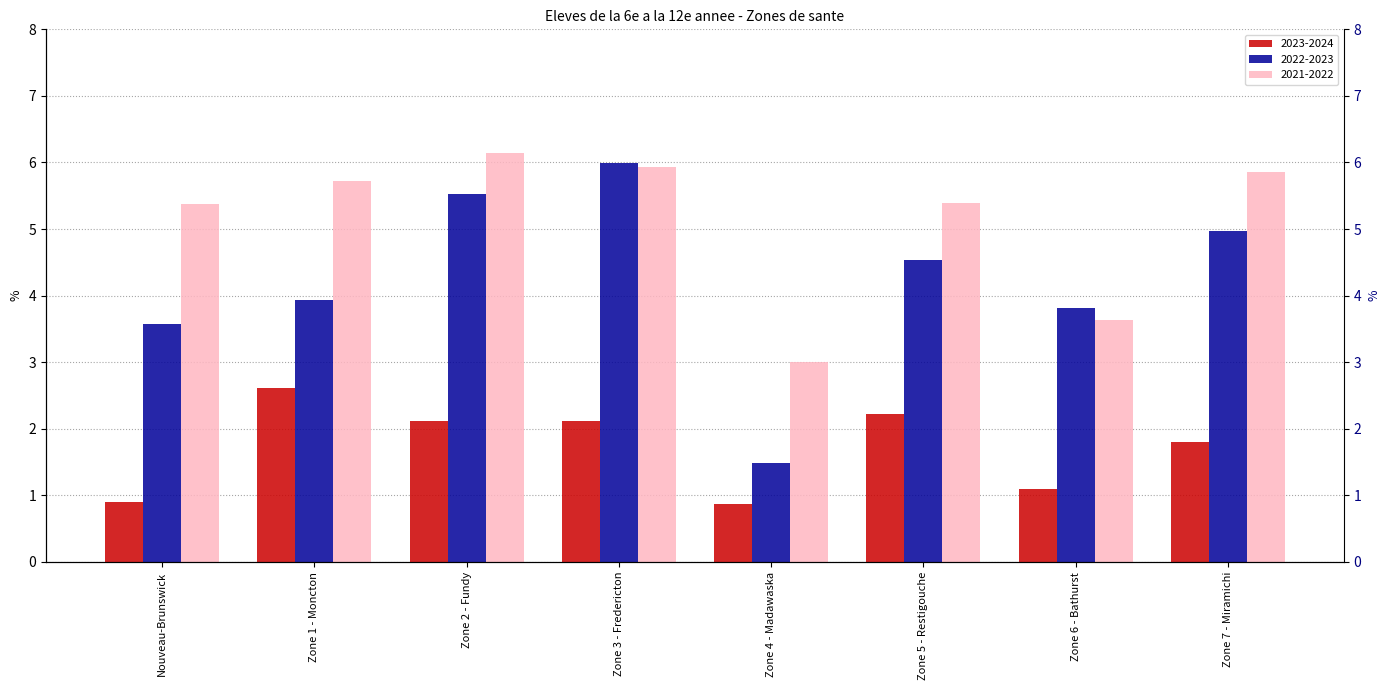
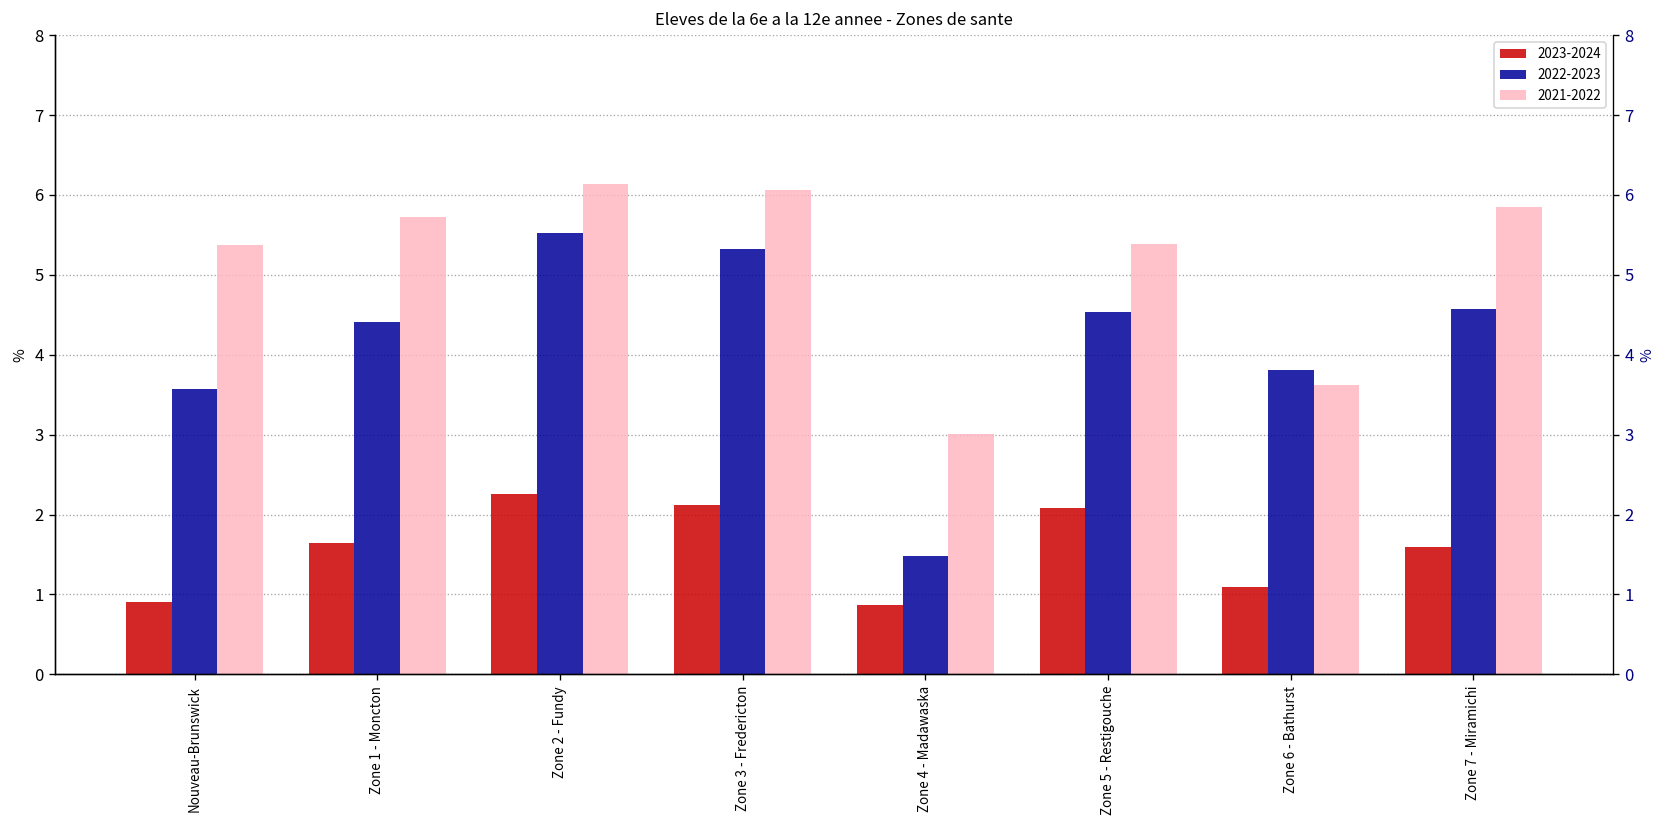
  {
    "2023-2024": {
      "Nouveau-Brunswick": 0.9,
-     "Zone 1 - Moncton": 2.6,
-     "Zone 2 - Fundy": 2.1,
+     "Zone 1 - Moncton": 1.6,
+     "Zone 2 - Fundy": 2.3,
      "Zone 3 - Fredericton": 2.1,
      "Zone 4 - Madawaska": 0.9,
-     "Zone 5 - Restigouche": 2.2,
+     "Zone 5 - Restigouche": 2.1,
      "Zone 6 - Bathurst": 1.1,
-     "Zone 7 - Miramichi": 1.8
+     "Zone 7 - Miramichi": 1.6
    },
    "2022-2023": {
      "Nouveau-Brunswick": 3.6,
-     "Zone 1 - Moncton": 3.9,
+     "Zone 1 - Moncton": 4.4,
      "Zone 2 - Fundy": 5.5,
-     "Zone 3 - Fredericton": 6.0,
+     "Zone 3 - Fredericton": 5.3,
      "Zone 4 - Madawaska": 1.5,
      "Zone 5 - Restigouche": 4.5,
      "Zone 6 - Bathurst": 3.8,
-     "Zone 7 - Miramichi": 5.0
+     "Zone 7 - Miramichi": 4.6
    },
    "2021-2022": {
      "Nouveau-Brunswick": 5.4,
      "Zone 1 - Moncton": 5.7,
      "Zone 2 - Fundy": 6.1,
-     "Zone 3 - Fredericton": 5.9,
+     "Zone 3 - Fredericton": 6.1,
      "Zone 4 - Madawaska": 3.0,
      "Zone 5 - Restigouche": 5.4,
      "Zone 6 - Bathurst": 3.6,
      "Zone 7 - Miramichi": 5.9
    }
  }
